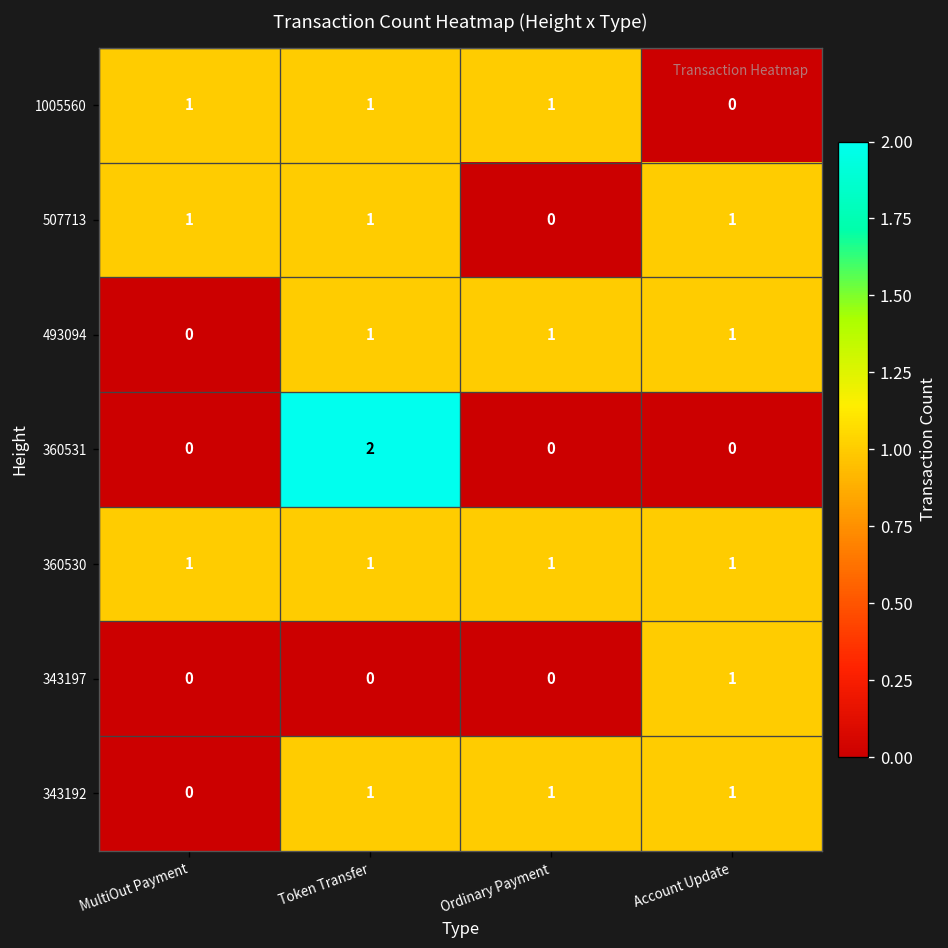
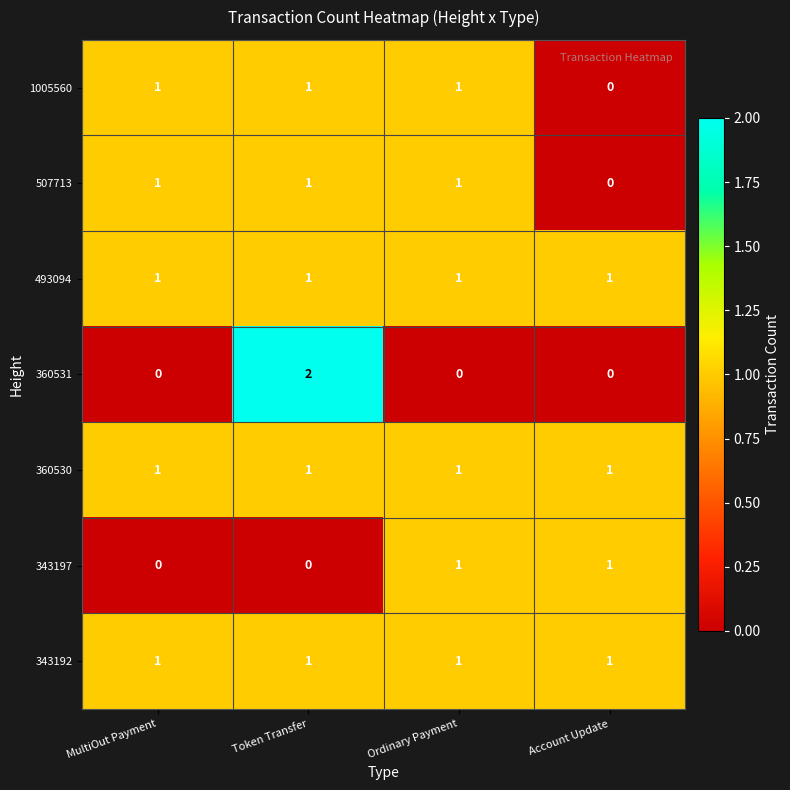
  {
    "1005560": {
      "MultiOut Payment": 1,
      "Token Transfer": 1,
      "Ordinary Payment": 1
    },
    "507713": {
      "MultiOut Payment": 1,
      "Token Transfer": 1,
-     "Ordinary Payment": 0,
-     "Account Update": 1
+     "Ordinary Payment": 1,
+     "Account Update": 0
    },
    "493094": {
-     "MultiOut Payment": 0,
+     "MultiOut Payment": 1,
      "Token Transfer": 1,
      "Ordinary Payment": 1,
      "Account Update": 1
    },
    "360531": {
      "MultiOut Payment": 0,
      "Token Transfer": 2,
      "Ordinary Payment": 0,
      "Account Update": 0
    },
    "360530": {
      "MultiOut Payment": 1,
      "Token Transfer": 1,
      "Ordinary Payment": 1,
      "Account Update": 1
    },
    "343197": {
      "MultiOut Payment": 0,
      "Token Transfer": 0,
-     "Ordinary Payment": 0,
+     "Ordinary Payment": 1,
      "Account Update": 1
    },
    "343192": {
-     "MultiOut Payment": 0,
+     "MultiOut Payment": 1,
      "Token Transfer": 1,
      "Ordinary Payment": 1,
      "Account Update": 1
    }
  }
